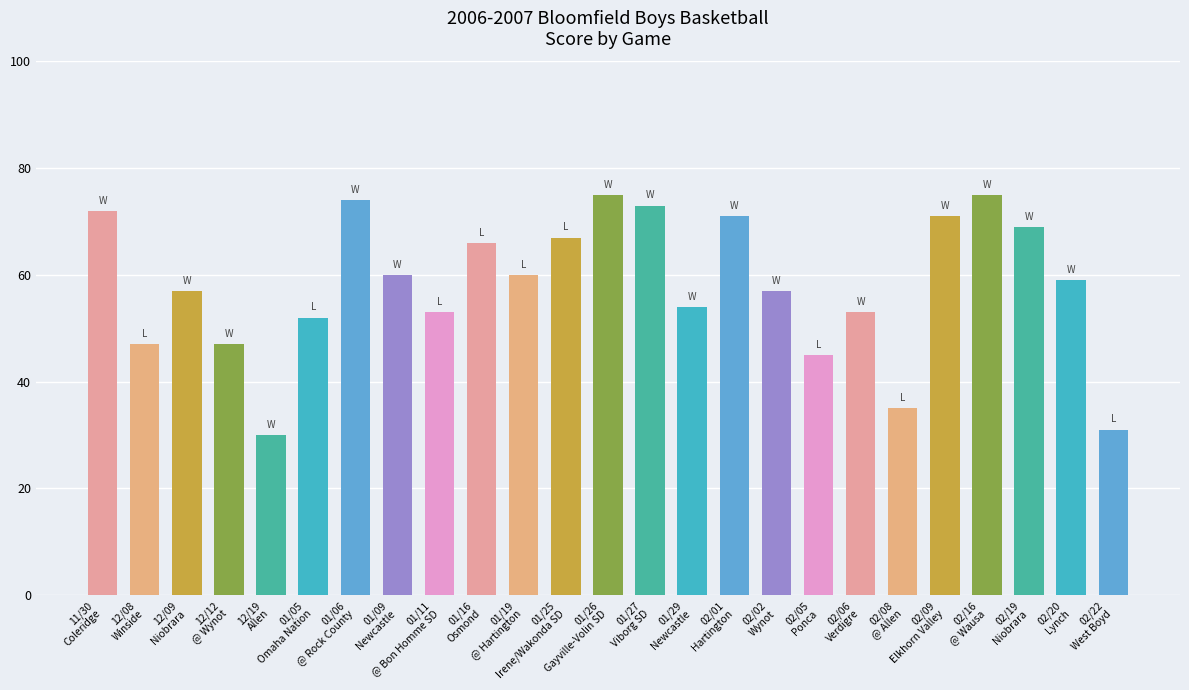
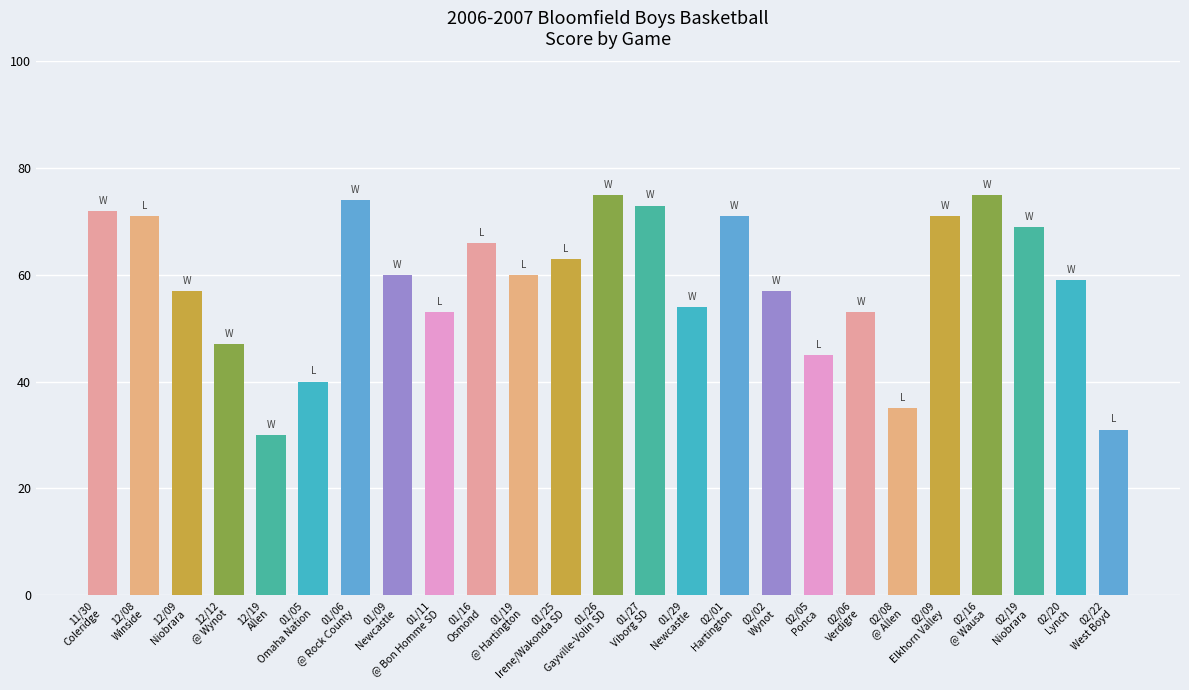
  {
    "11/30 Coleridge": 72,
-   "12/08 Winside": 47,
+   "12/08 Winside": 71,
    "12/09 Niobrara": 57,
    "12/12 @ Wynot": 47,
    "12/19 Allen": 30,
-   "01/05 Omaha Nation": 52,
+   "01/05 Omaha Nation": 40,
    "01/06 @ Rock County": 74,
    "01/09 Newcastle": 60,
    "01/11 @ Bon Homme SD": 53,
    "01/16 Osmond": 66,
    "01/19 @ Hartington": 60,
-   "01/25 Irene/Wakonda SD": 67,
+   "01/25 Irene/Wakonda SD": 63,
    "01/26 Gayville-Volin SD": 75,
    "01/27 Viborg SD": 73,
    "01/29 Newcastle": 54,
    "02/01 Hartington": 71,
    "02/02 Wynot": 57,
    "02/05 Ponca": 45,
    "02/06 Verdigre": 53,
    "02/08 @ Allen": 35,
    "02/09 Elkhorn Valley": 71,
    "02/16 @ Wausa": 75,
    "02/19 Niobrara": 69,
    "02/20 Lynch": 59,
    "02/22 West Boyd": 31
  }
